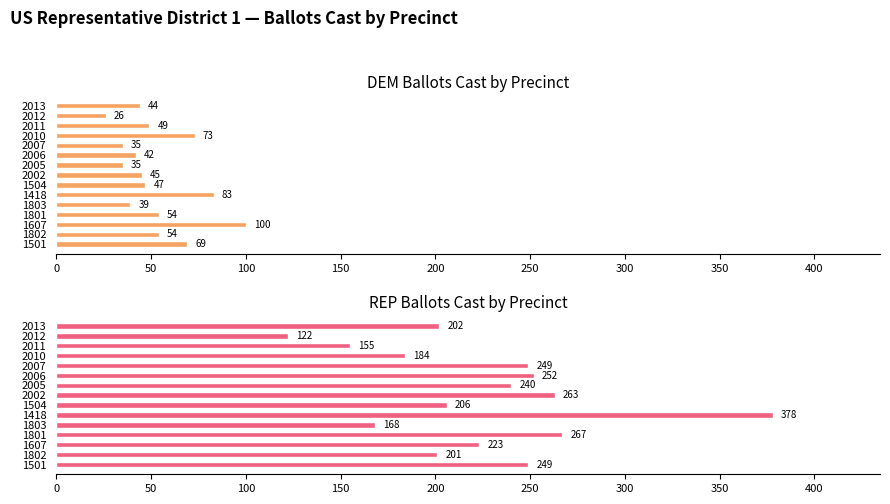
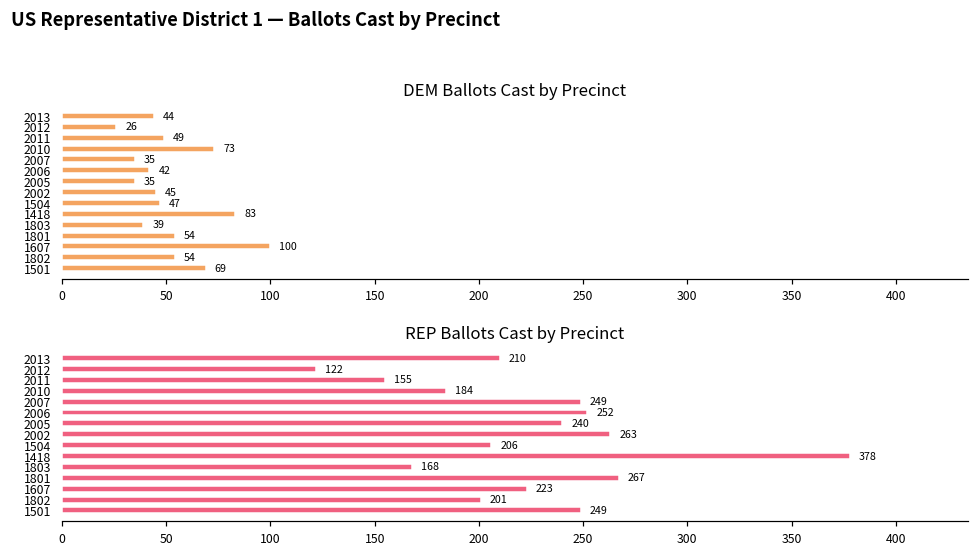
  {
    "DEM Ballots Cast by Precinct": {
      "2013": 44,
      "2012": 26,
      "2011": 49,
      "2010": 73,
      "2007": 35,
      "2006": 42,
      "2005": 35,
      "2002": 45,
      "1504": 47,
      "1418": 83,
      "1803": 39,
      "1801": 54,
      "1607": 100,
      "1802": 54,
      "1501": 69
    },
    "REP Ballots Cast by Precinct": {
-     "2013": 202,
+     "2013": 210,
      "2012": 122,
      "2011": 155,
      "2010": 184,
      "2007": 249,
      "2006": 252,
      "2005": 240,
      "2002": 263,
      "1504": 206,
      "1418": 378,
      "1803": 168,
      "1801": 267,
      "1607": 223,
      "1802": 201,
      "1501": 249
    }
  }
